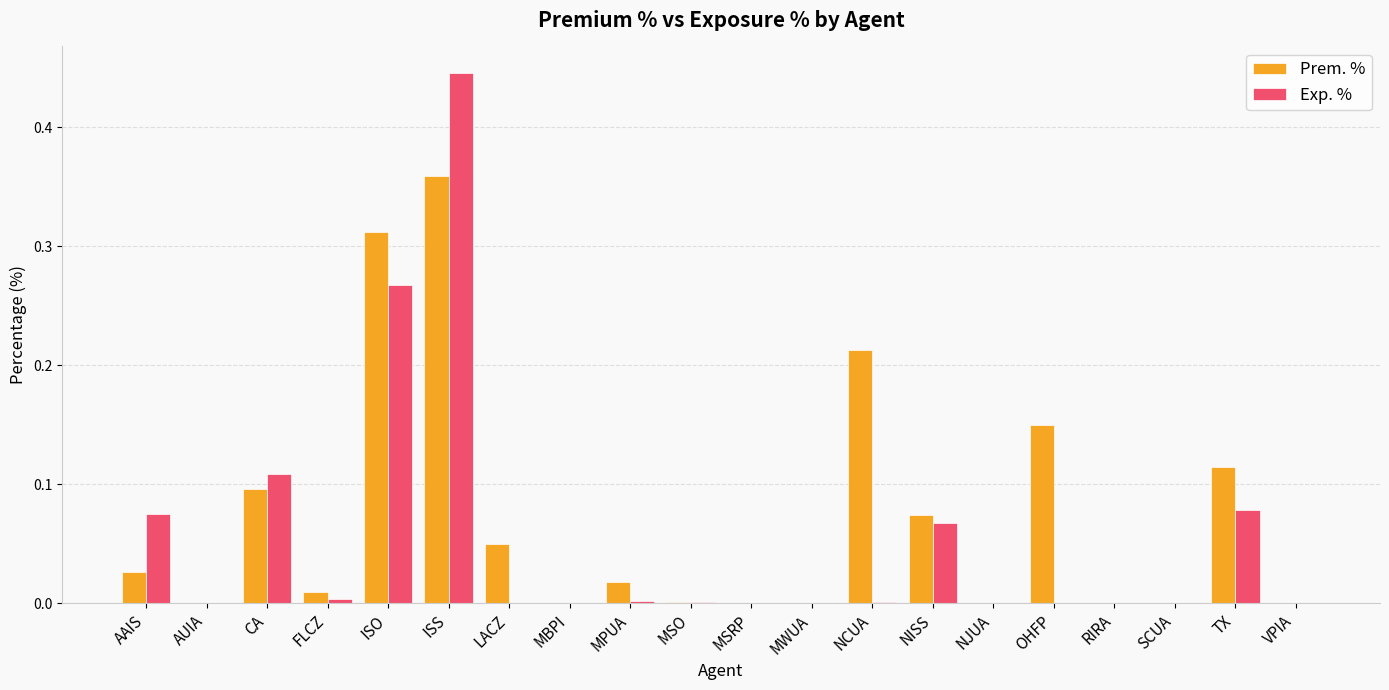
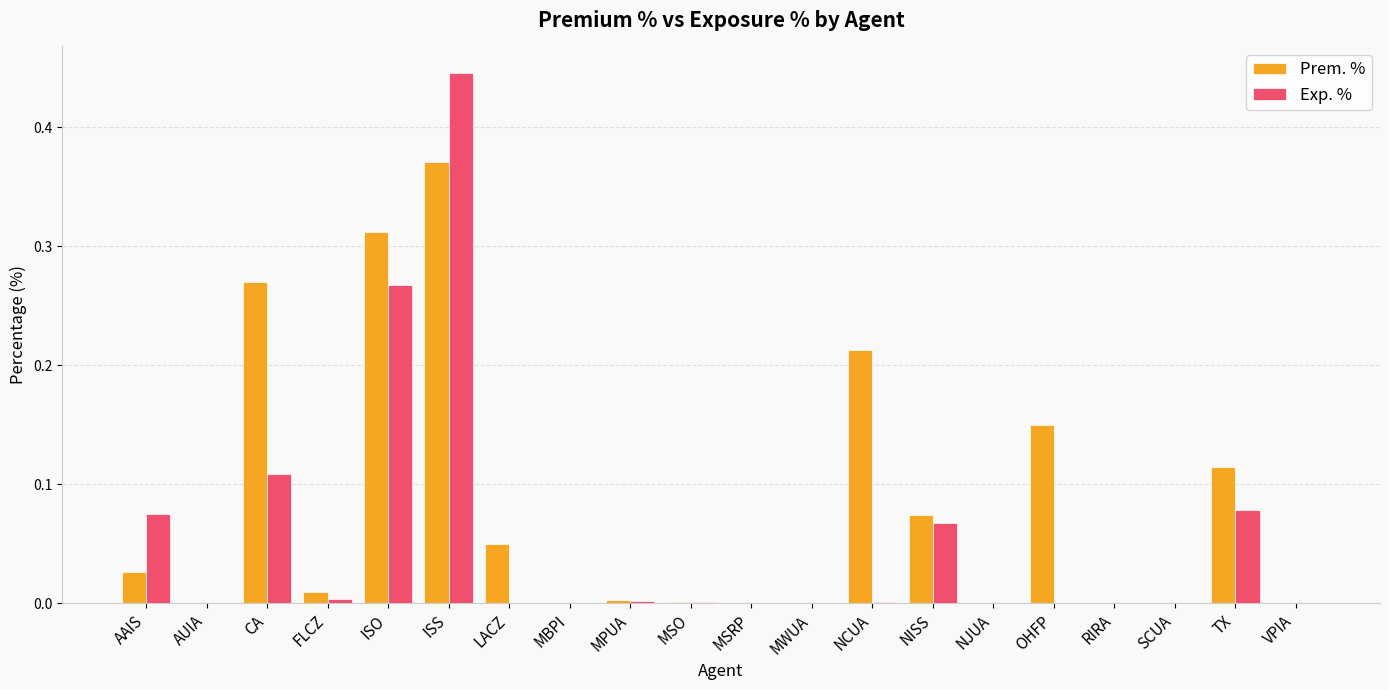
  {
    "Prem. %": {
      "AAIS": 0.026,
-     "CA": 0.096,
+     "CA": 0.270,
      "FLCZ": 0.009,
      "ISO": 0.312,
-     "ISS": 0.359,
+     "ISS": 0.371,
      "LACZ": 0.050,
-     "MPUA": 0.018,
+     "MPUA": 0.003,
      "NCUA": 0.213,
      "NISS": 0.074,
      "OHFP": 0.149,
      "TX": 0.115
    },
    "Exp. %": {
      "AAIS": 0.075,
      "CA": 0.109,
      "FLCZ": 0.004,
      "ISO": 0.267,
      "ISS": 0.446,
      "MWUA": 0.000,
      "NISS": 0.067,
      "SCUA": 0.000,
      "TX": 0.078
    }
  }
